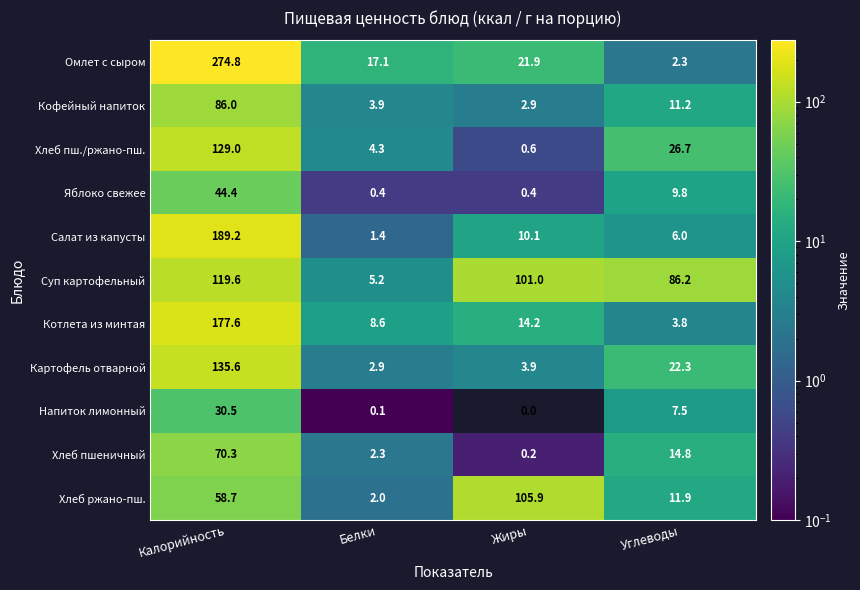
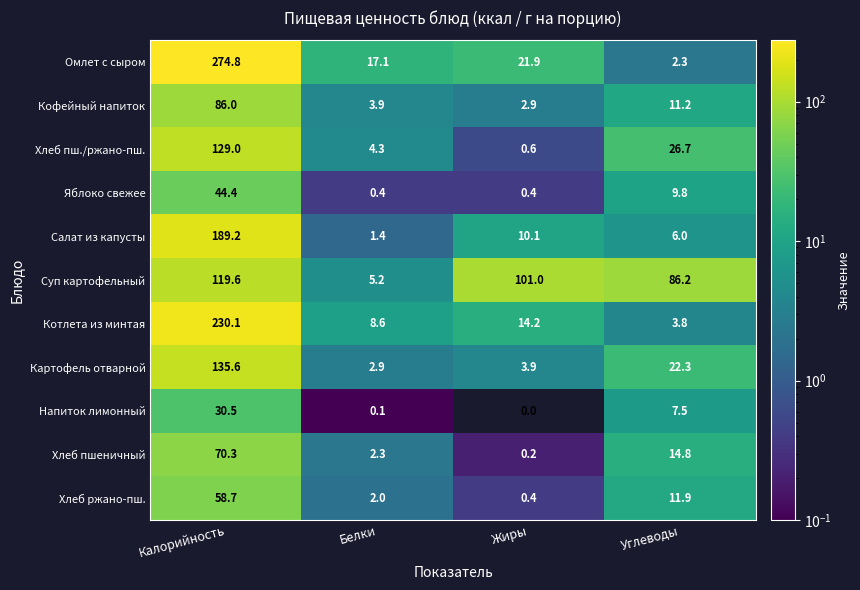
  {
    "Омлет с сыром": {
      "Калорийность": 274.8,
      "Белки": 17.1,
      "Жиры": 21.9,
      "Углеводы": 2.3
    },
    "Кофейный напиток": {
      "Калорийность": 86.0,
      "Белки": 3.9,
      "Жиры": 2.9,
      "Углеводы": 11.2
    },
    "Хлеб пш./ржано-пш.": {
      "Калорийность": 129.0,
      "Белки": 4.3,
      "Жиры": 0.6,
      "Углеводы": 26.7
    },
    "Яблоко свежее": {
      "Калорийность": 44.4,
      "Белки": 0.4,
      "Жиры": 0.4,
      "Углеводы": 9.8
    },
    "Салат из капусты": {
      "Калорийность": 189.2,
      "Белки": 1.4,
      "Жиры": 10.1,
      "Углеводы": 6.0
    },
    "Суп картофельный": {
      "Калорийность": 119.6,
      "Белки": 5.2,
      "Жиры": 101.0,
      "Углеводы": 86.2
    },
    "Котлета из минтая": {
-     "Калорийность": 177.6,
+     "Калорийность": 230.1,
      "Белки": 8.6,
      "Жиры": 14.2,
      "Углеводы": 3.8
    },
    "Картофель отварной": {
      "Калорийность": 135.6,
      "Белки": 2.9,
      "Жиры": 3.9,
      "Углеводы": 22.3
    },
    "Напиток лимонный": {
      "Калорийность": 30.5,
      "Белки": 0.1,
      "Углеводы": 7.5
    },
    "Хлеб пшеничный": {
      "Калорийность": 70.3,
      "Белки": 2.3,
      "Жиры": 0.2,
      "Углеводы": 14.8
    },
    "Хлеб ржано-пш.": {
      "Калорийность": 58.7,
      "Белки": 2.0,
-     "Жиры": 105.9,
+     "Жиры": 0.4,
      "Углеводы": 11.9
    }
  }
